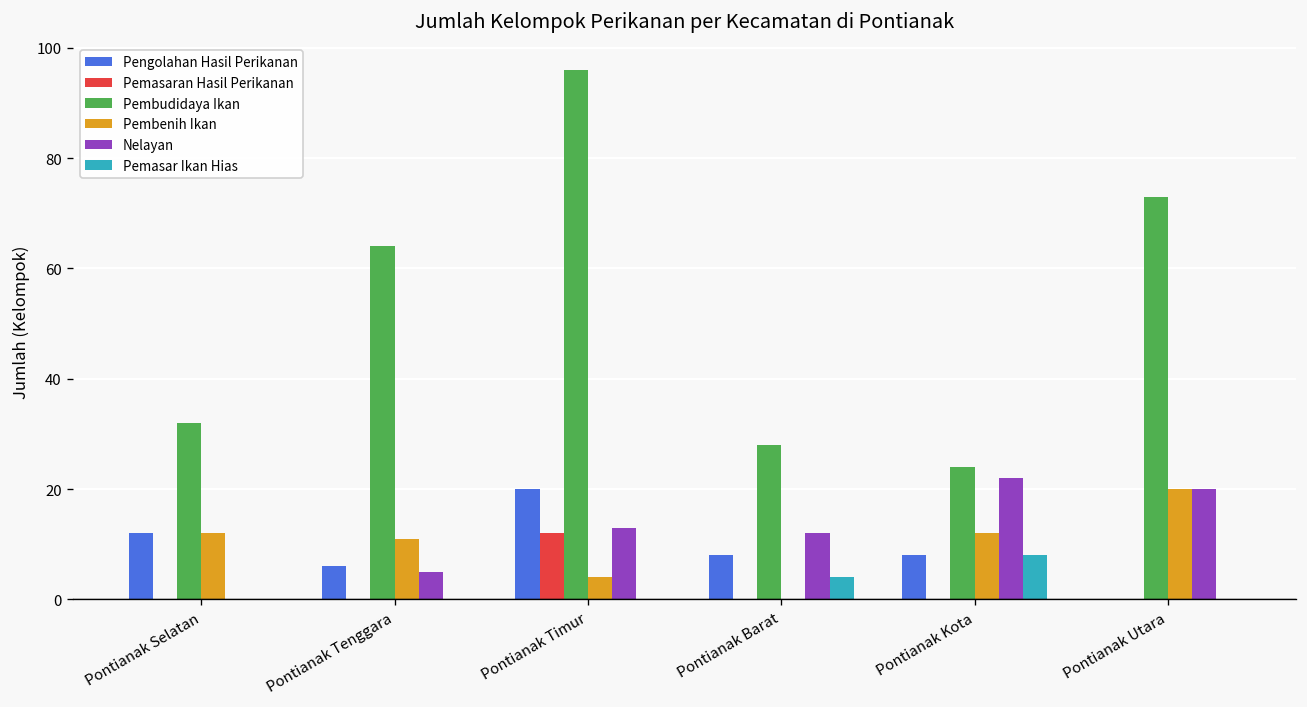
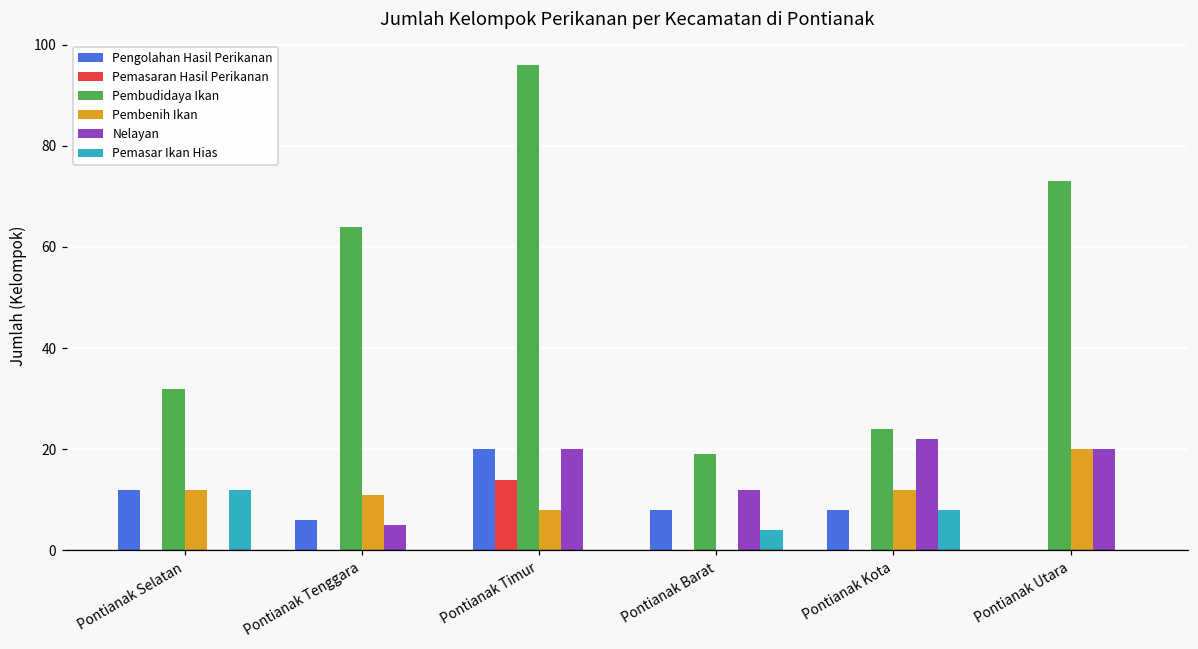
  {
    "Pengolahan Hasil Perikanan": {
      "Pontianak Selatan": 12,
      "Pontianak Tenggara": 6,
      "Pontianak Timur": 20,
      "Pontianak Barat": 8,
      "Pontianak Kota": 8,
      "Pontianak Utara": 0
    },
    "Pemasaran Hasil Perikanan": {
      "Pontianak Selatan": 0,
      "Pontianak Tenggara": 0,
-     "Pontianak Timur": 12,
+     "Pontianak Timur": 14,
      "Pontianak Barat": 0,
      "Pontianak Kota": 0,
      "Pontianak Utara": 0
    },
    "Pembudidaya Ikan": {
      "Pontianak Selatan": 32,
      "Pontianak Tenggara": 64,
      "Pontianak Timur": 96,
-     "Pontianak Barat": 28,
+     "Pontianak Barat": 19,
      "Pontianak Kota": 24,
      "Pontianak Utara": 73
    },
    "Pembenih Ikan": {
      "Pontianak Selatan": 12,
      "Pontianak Tenggara": 11,
-     "Pontianak Timur": 4,
+     "Pontianak Timur": 8,
      "Pontianak Barat": 0,
      "Pontianak Kota": 12,
      "Pontianak Utara": 20
    },
    "Nelayan": {
      "Pontianak Selatan": 0,
      "Pontianak Tenggara": 5,
-     "Pontianak Timur": 13,
+     "Pontianak Timur": 20,
      "Pontianak Barat": 12,
      "Pontianak Kota": 22,
      "Pontianak Utara": 20
    },
    "Pemasar Ikan Hias": {
-     "Pontianak Selatan": 0,
+     "Pontianak Selatan": 12,
      "Pontianak Tenggara": 0,
      "Pontianak Timur": 0,
      "Pontianak Barat": 4,
      "Pontianak Kota": 8,
      "Pontianak Utara": 0
    }
  }
